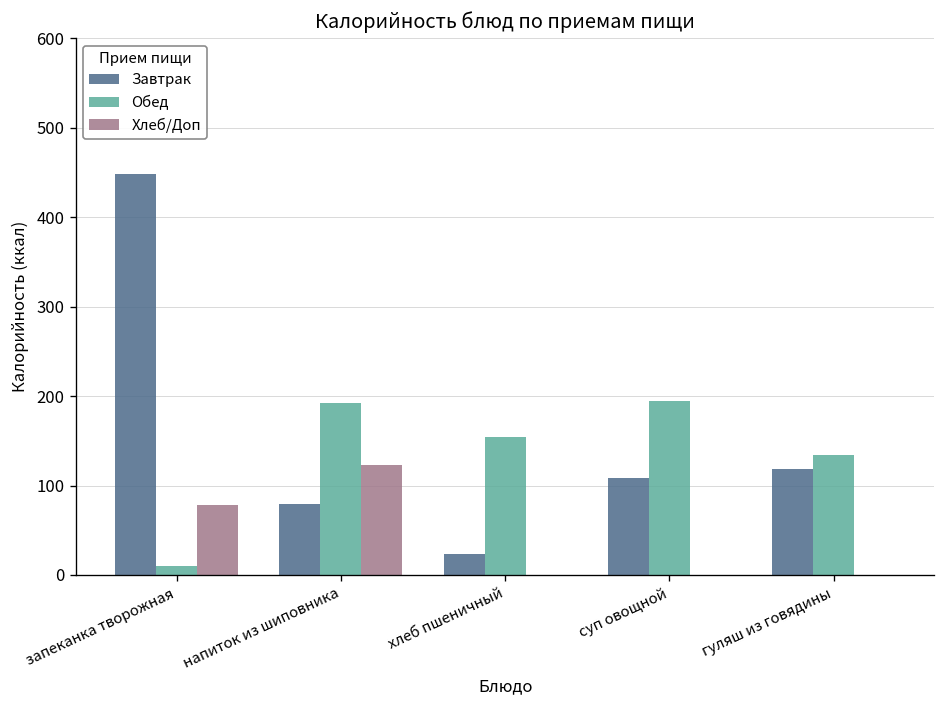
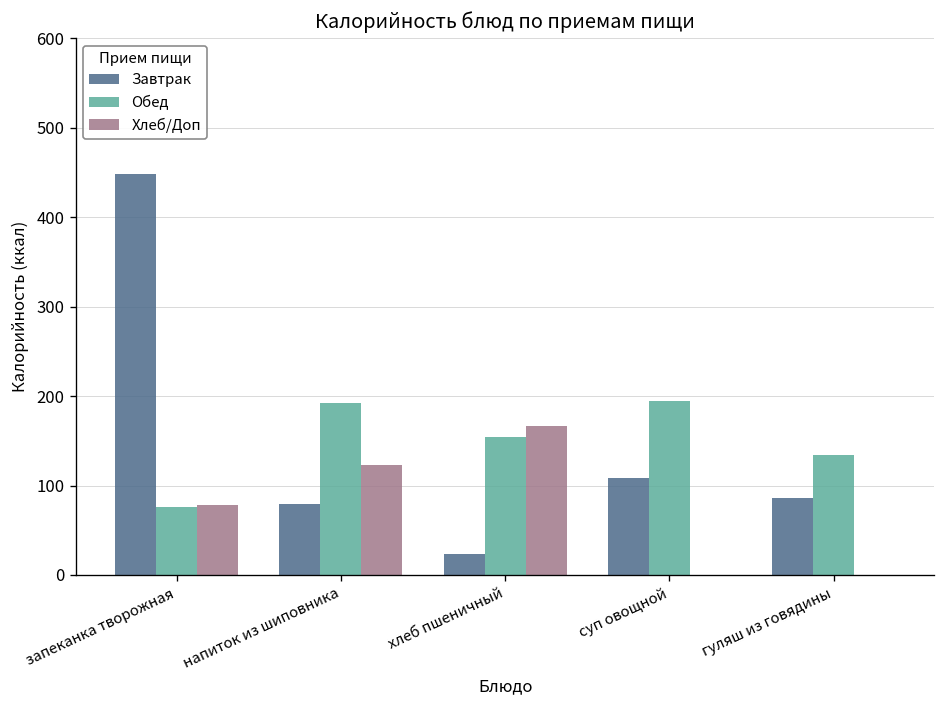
  {
    "Завтрак": {
      "запеканка творожная": 450,
      "напиток из шиповника": 80,
      "хлеб пшеничный": 20,
      "суп овощной": 110,
-     "гуляш из говядины": 120
+     "гуляш из говядины": 90
    },
    "Обед": {
-     "запеканка творожная": 10,
+     "запеканка творожная": 80,
      "напиток из шиповника": 190,
      "хлеб пшеничный": 150,
      "суп овощной": 200,
      "гуляш из говядины": 130
    },
    "Хлеб/Доп": {
      "запеканка творожная": 80,
      "напиток из шиповника": 120,
-     "хлеб пшеничный": 0,
+     "хлеб пшеничный": 170,
      "суп овощной": 0,
      "гуляш из говядины": 0
    }
  }
